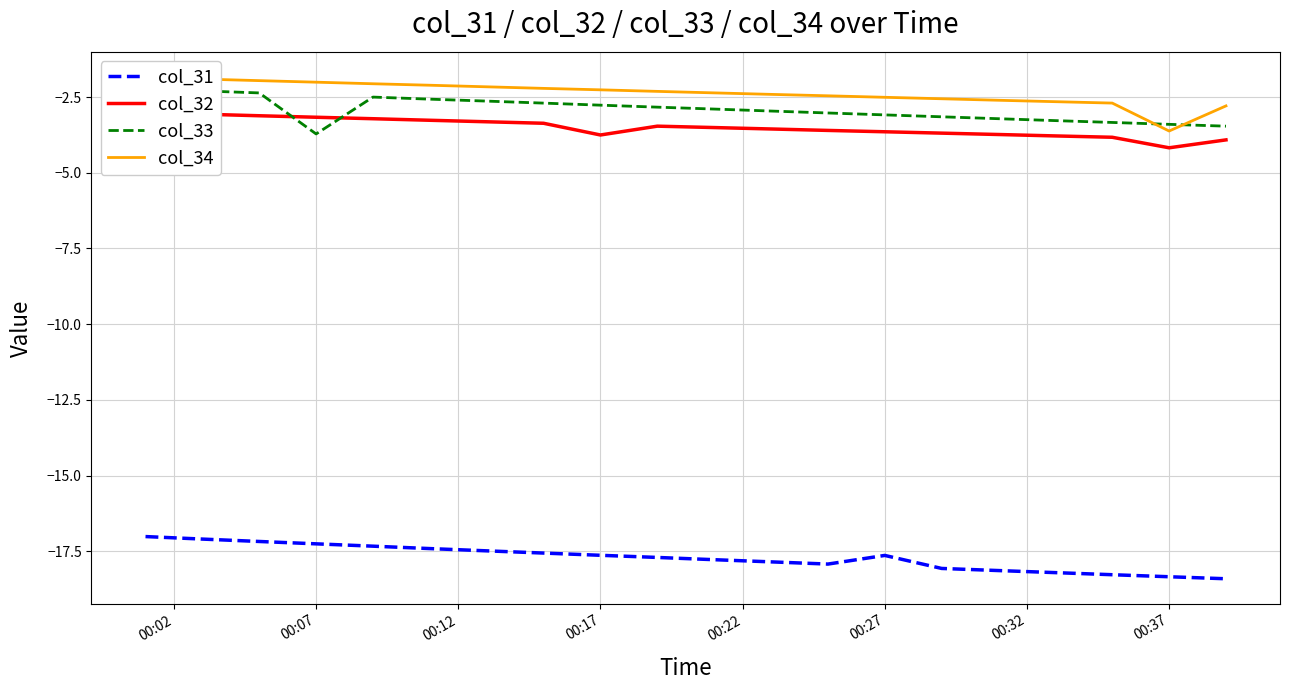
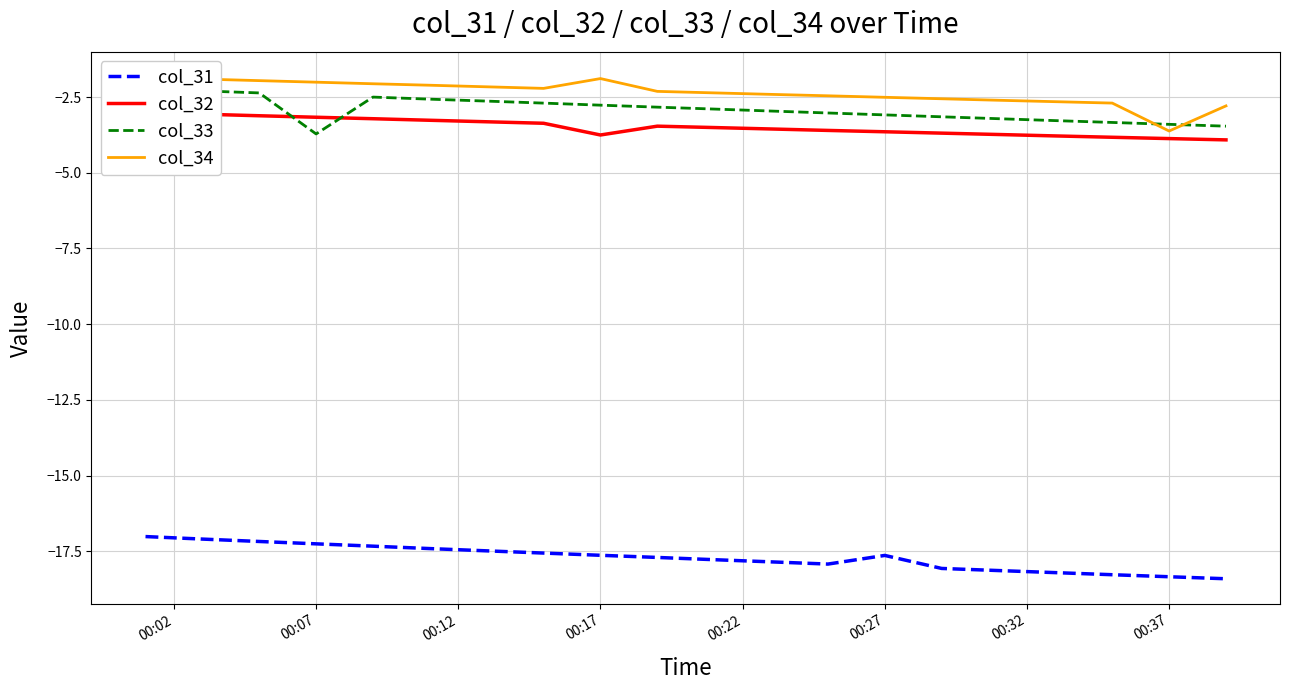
  {
    "col_31": {
      "00:07": -17.3,
      "00:17": -17.6,
      "00:27": -17.6,
      "00:37": -18.3
    },
    "col_32": {
      "00:07": -3.2,
      "00:17": -3.8,
      "00:27": -3.6,
-     "00:37": -4.2
+     "00:37": -3.9
    },
    "col_33": {
      "00:07": -3.7,
      "00:17": -2.8,
      "00:27": -3.1,
      "00:37": -3.4
    },
    "col_34": {
      "00:07": -2.0,
-     "00:17": -2.3,
+     "00:17": -1.9,
      "00:27": -2.5,
      "00:37": -3.6
    }
  }
